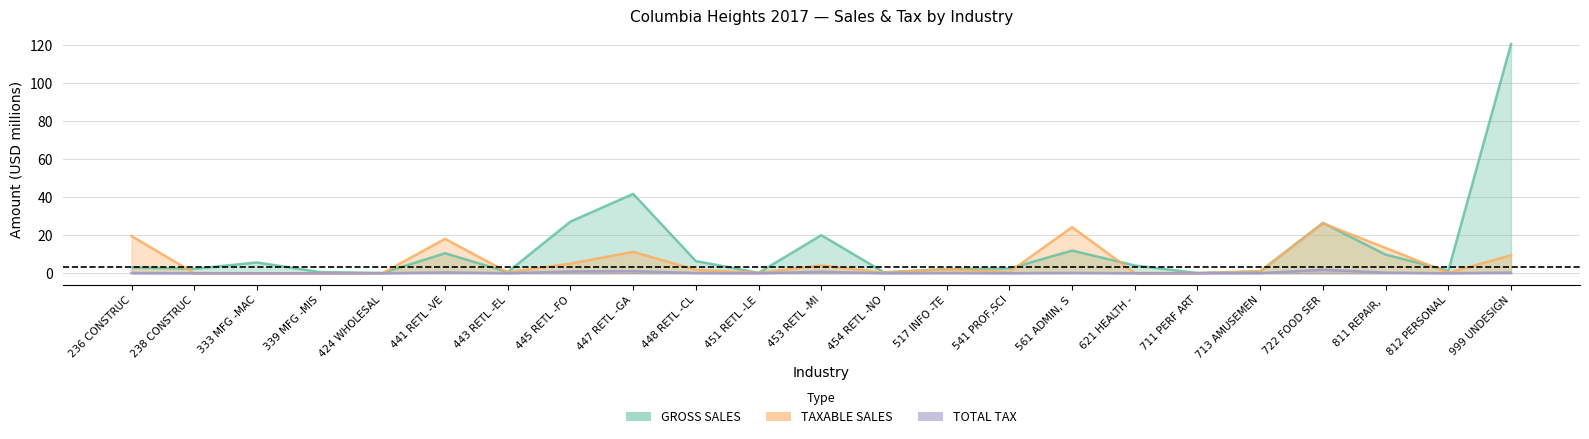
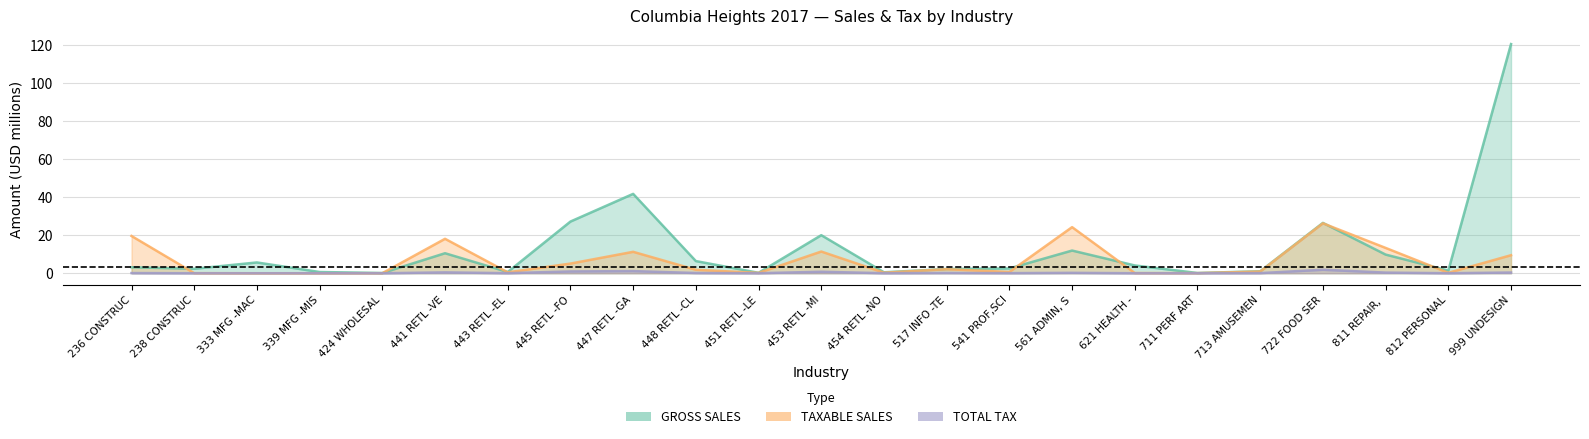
  {
    "TAXABLE SALES": {
      "236 CONSTRUC": 20,
      "441 RETL -VE": 18,
      "445 RETL -FO": 5,
      "447 RETL -GA": 11,
      "448 RETL -CL": 2,
-     "453 RETL -MI": 4,
+     "453 RETL -MI": 11,
      "561 ADMIN, S": 24,
      "811 REPAIR,": 13,
      "999 UNDESIGN": 9
    }
  }
